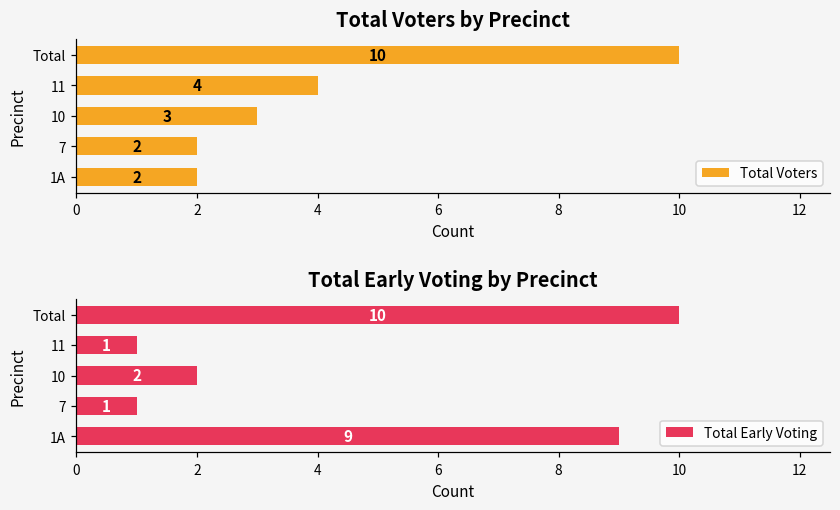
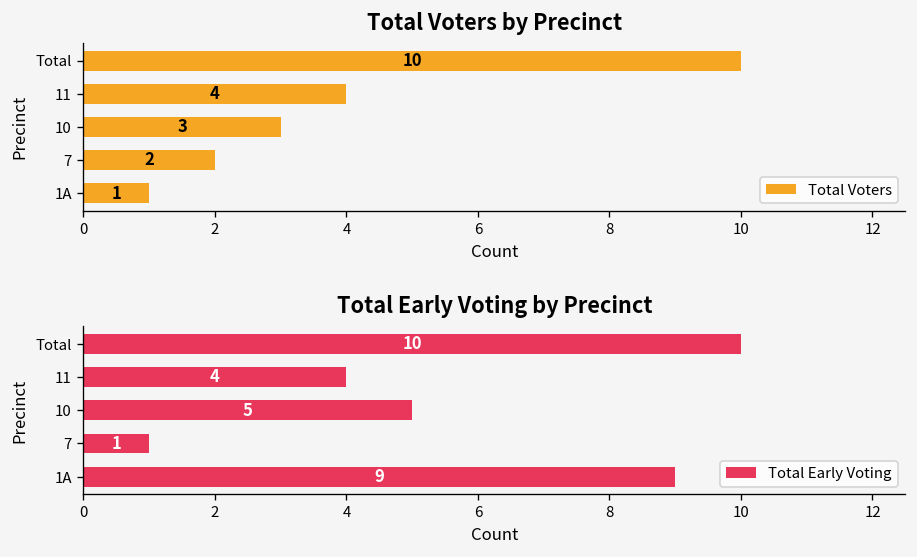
  {
    "Total Voters by Precinct": {
      "Total": 10,
      "11": 4,
      "10": 3,
      "7": 2,
-     "1A": 2
+     "1A": 1
    },
    "Total Early Voting by Precinct": {
      "Total": 10,
-     "11": 1,
-     "10": 2,
+     "11": 4,
+     "10": 5,
      "7": 1,
      "1A": 9
    }
  }
